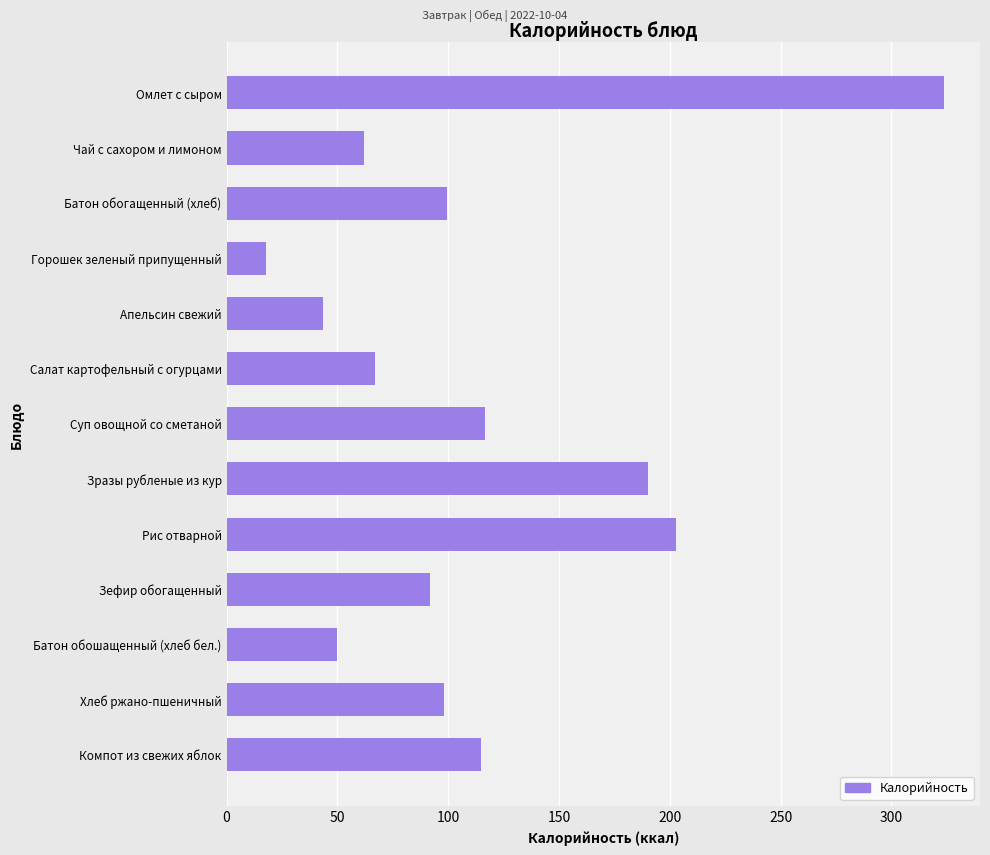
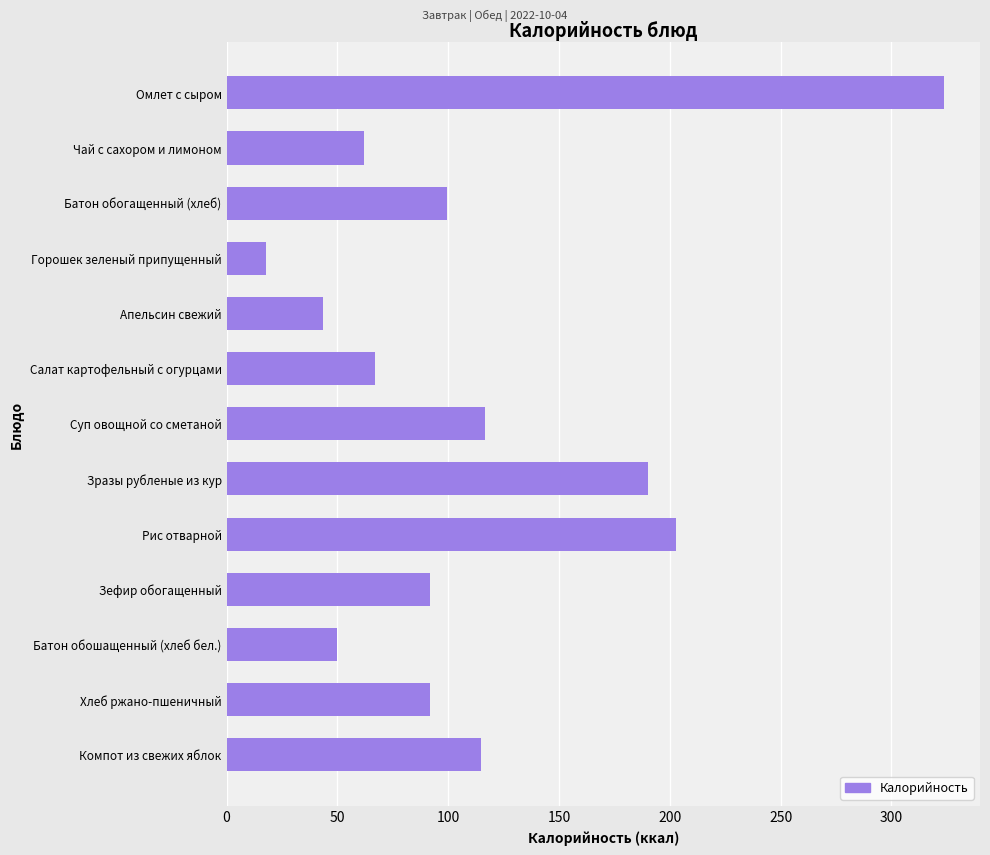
  {
    "Омлет с сыром": 324,
    "Чай с сахором и лимоном": 62,
    "Батон обогащенный (хлеб)": 99,
    "Горошек зеленый припущенный": 18,
    "Апельсин свежий": 43,
    "Салат картофельный с огурцами": 67,
    "Суп овощной со сметаной": 117,
    "Зразы рубленые из кур": 190,
    "Рис отварной": 203,
    "Зефир обогащенный": 92,
    "Батон обошащенный (хлеб бел.)": 50,
-   "Хлеб ржано-пшеничный": 98,
+   "Хлеб ржано-пшеничный": 92,
    "Компот из свежих яблок": 115
  }
